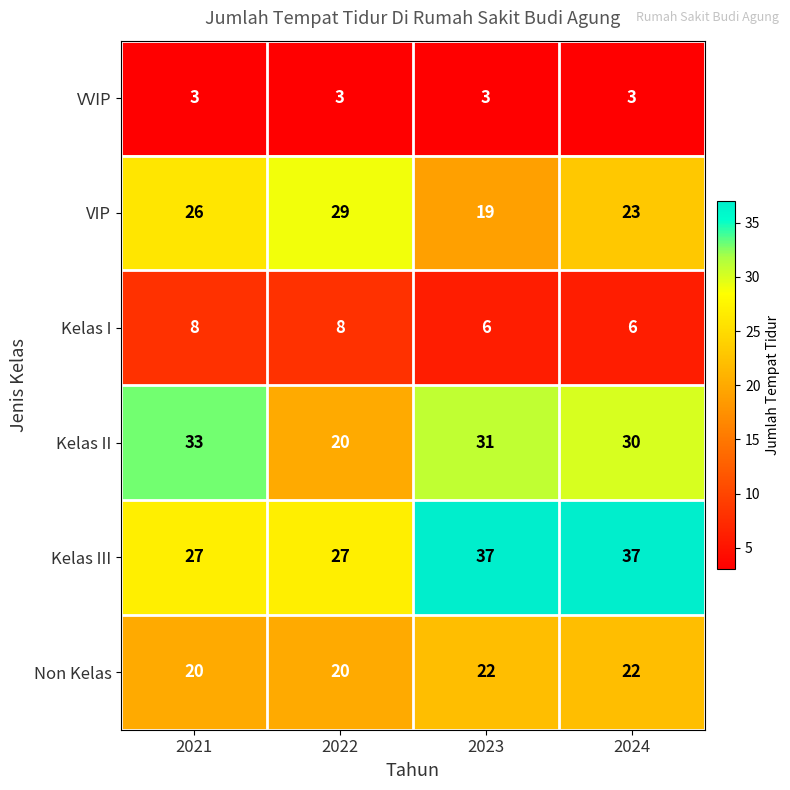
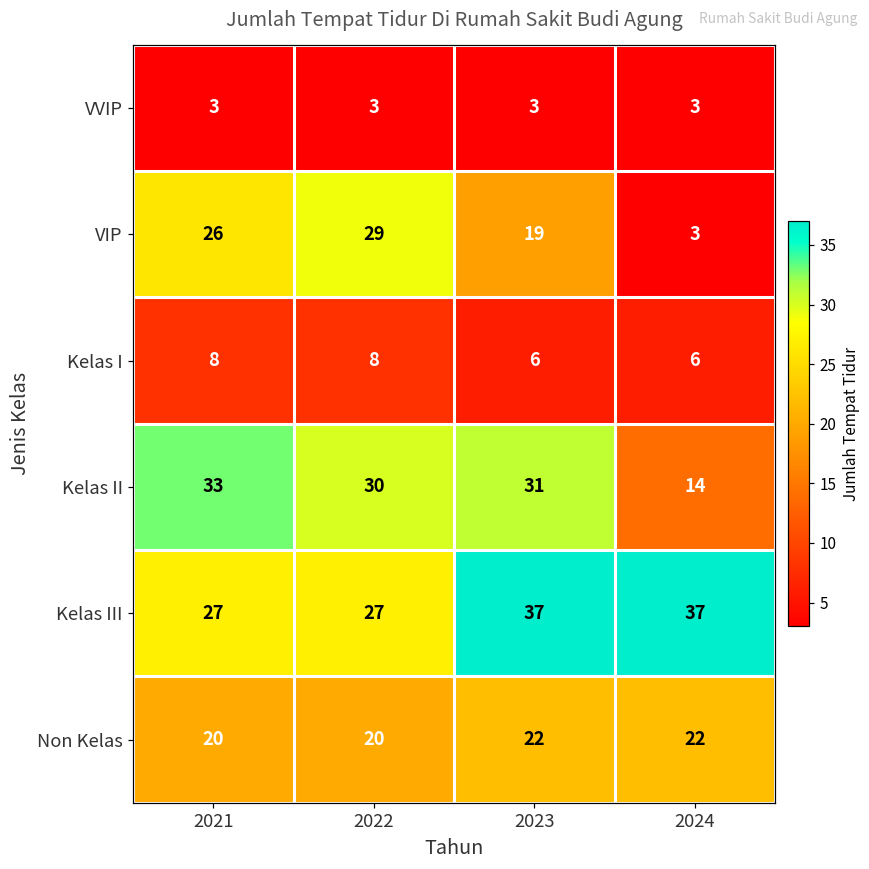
  {
    "VVIP": {
      "2021": 3,
      "2022": 3,
      "2023": 3,
      "2024": 3
    },
    "VIP": {
      "2021": 26,
      "2022": 29,
      "2023": 19,
-     "2024": 23
+     "2024": 3
    },
    "Kelas I": {
      "2021": 8,
      "2022": 8,
      "2023": 6,
      "2024": 6
    },
    "Kelas II": {
      "2021": 33,
-     "2022": 20,
+     "2022": 30,
      "2023": 31,
-     "2024": 30
+     "2024": 14
    },
    "Kelas III": {
      "2021": 27,
      "2022": 27,
      "2023": 37,
      "2024": 37
    },
    "Non Kelas": {
      "2021": 20,
      "2022": 20,
      "2023": 22,
      "2024": 22
    }
  }
